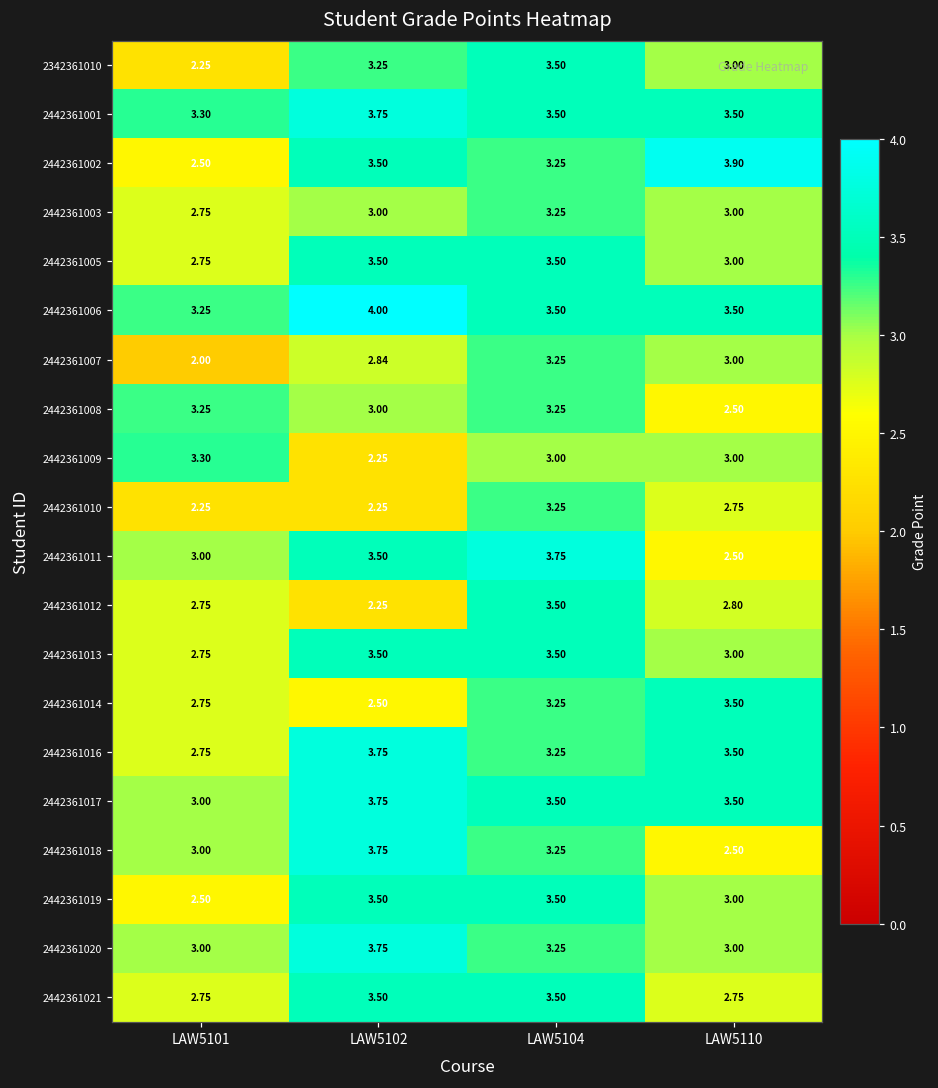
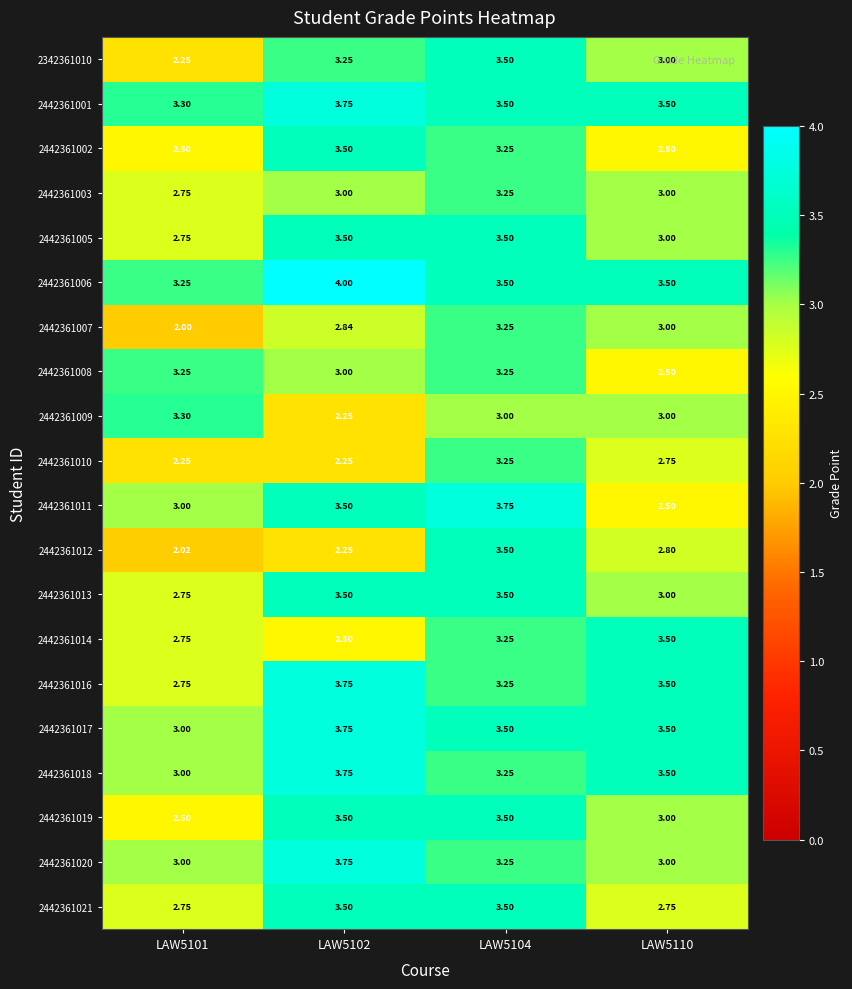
  {
    "2342361010": {
      "LAW5101": 2.25,
      "LAW5102": 3.25,
      "LAW5104": 3.50
    },
    "2442361001": {
      "LAW5101": 3.30,
      "LAW5102": 3.75,
      "LAW5104": 3.50,
      "LAW5110": 3.50
    },
    "2442361002": {
      "LAW5101": 2.50,
      "LAW5102": 3.50,
      "LAW5104": 3.25,
-     "LAW5110": 3.90
+     "LAW5110": 2.50
    },
    "2442361003": {
      "LAW5101": 2.75,
      "LAW5102": 3.00,
      "LAW5104": 3.25,
      "LAW5110": 3.00
    },
    "2442361005": {
      "LAW5101": 2.75,
      "LAW5102": 3.50,
      "LAW5104": 3.50,
      "LAW5110": 3.00
    },
    "2442361006": {
      "LAW5101": 3.25,
      "LAW5102": 4.00,
      "LAW5104": 3.50,
      "LAW5110": 3.50
    },
    "2442361007": {
      "LAW5101": 2.00,
      "LAW5102": 2.84,
      "LAW5104": 3.25,
      "LAW5110": 3.00
    },
    "2442361008": {
      "LAW5101": 3.25,
      "LAW5102": 3.00,
      "LAW5104": 3.25,
      "LAW5110": 2.50
    },
    "2442361009": {
      "LAW5101": 3.30,
      "LAW5102": 2.25,
      "LAW5104": 3.00,
      "LAW5110": 3.00
    },
    "2442361010": {
      "LAW5101": 2.25,
      "LAW5102": 2.25,
      "LAW5104": 3.25,
      "LAW5110": 2.75
    },
    "2442361011": {
      "LAW5101": 3.00,
      "LAW5102": 3.50,
      "LAW5104": 3.75,
      "LAW5110": 2.50
    },
    "2442361012": {
-     "LAW5101": 2.75,
+     "LAW5101": 2.02,
      "LAW5102": 2.25,
      "LAW5104": 3.50,
      "LAW5110": 2.80
    },
    "2442361013": {
      "LAW5101": 2.75,
      "LAW5102": 3.50,
      "LAW5104": 3.50,
      "LAW5110": 3.00
    },
    "2442361014": {
      "LAW5101": 2.75,
      "LAW5102": 2.50,
      "LAW5104": 3.25,
      "LAW5110": 3.50
    },
    "2442361016": {
      "LAW5101": 2.75,
      "LAW5102": 3.75,
      "LAW5104": 3.25,
      "LAW5110": 3.50
    },
    "2442361017": {
      "LAW5101": 3.00,
      "LAW5102": 3.75,
      "LAW5104": 3.50,
      "LAW5110": 3.50
    },
    "2442361018": {
      "LAW5101": 3.00,
      "LAW5102": 3.75,
      "LAW5104": 3.25,
-     "LAW5110": 2.50
+     "LAW5110": 3.50
    },
    "2442361019": {
      "LAW5101": 2.50,
      "LAW5102": 3.50,
      "LAW5104": 3.50,
      "LAW5110": 3.00
    },
    "2442361020": {
      "LAW5101": 3.00,
      "LAW5102": 3.75,
      "LAW5104": 3.25,
      "LAW5110": 3.00
    },
    "2442361021": {
      "LAW5101": 2.75,
      "LAW5102": 3.50,
      "LAW5104": 3.50,
      "LAW5110": 2.75
    }
  }
